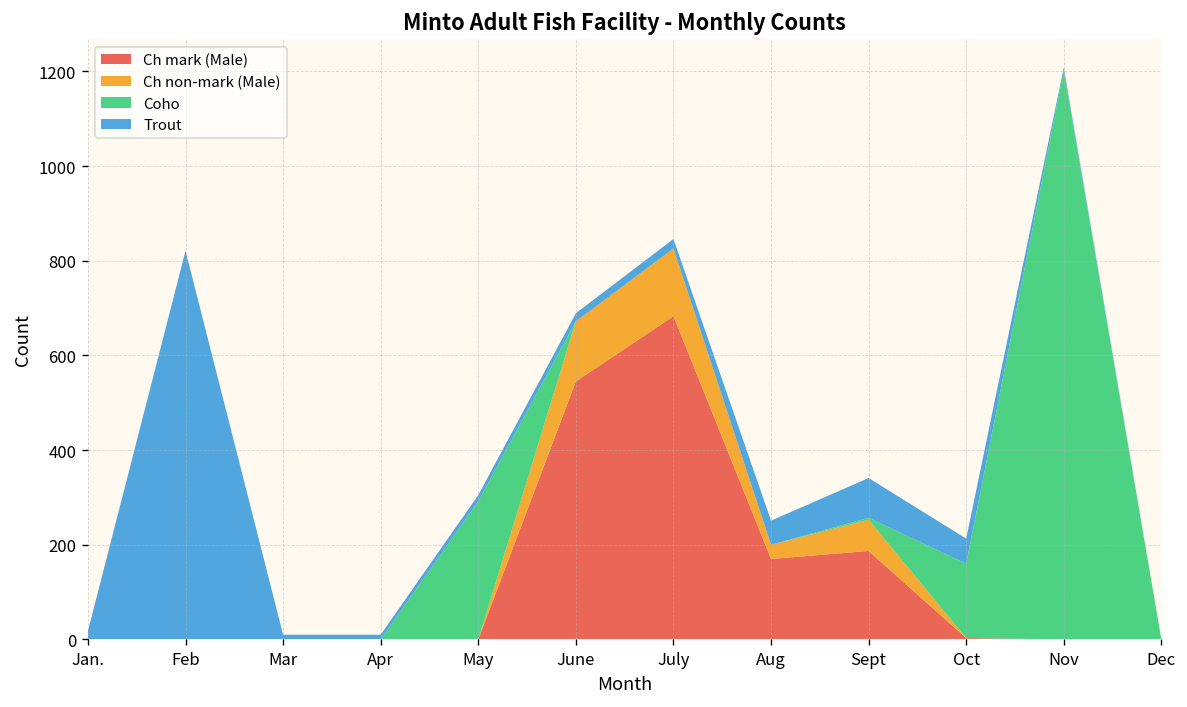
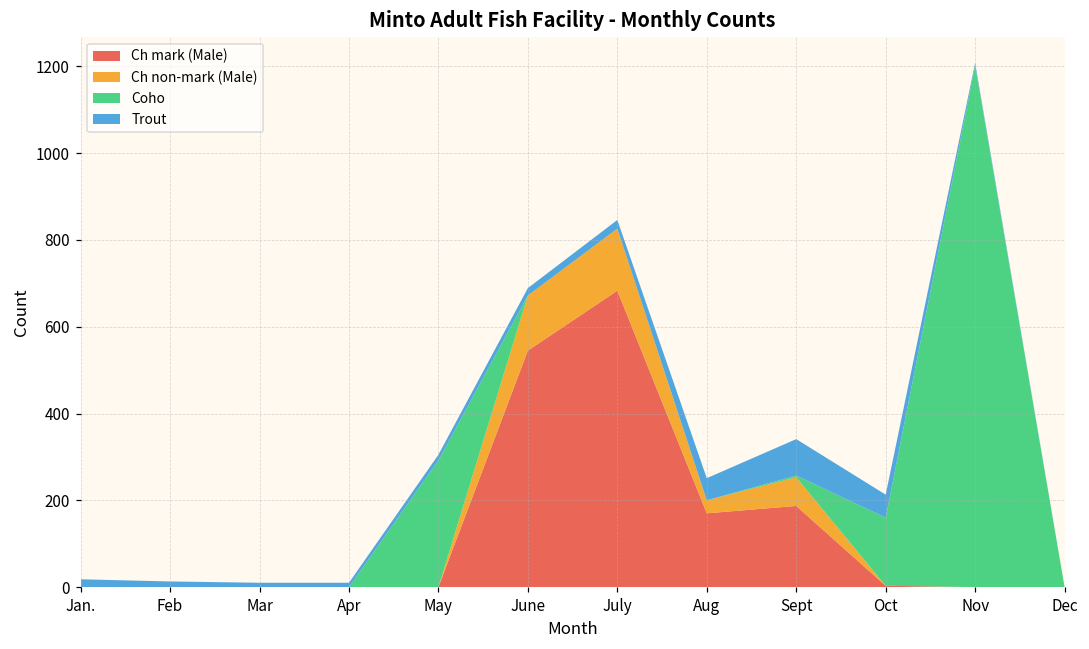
  {
    "Ch mark (Male)": {
      "June": 550,
      "July": 680,
      "Aug": 170,
      "Sept": 190
    },
    "Coho": {
      "May": 290,
      "Oct": 160
    },
    "Trout": {
      "Jan.": 20,
-     "Feb": 820,
+     "Feb": 10,
      "Mar": 10,
      "Apr": 10,
      "May": 10,
      "June": 20,
      "July": 20,
      "Aug": 50,
      "Sept": 80,
      "Oct": 50
    }
  }
